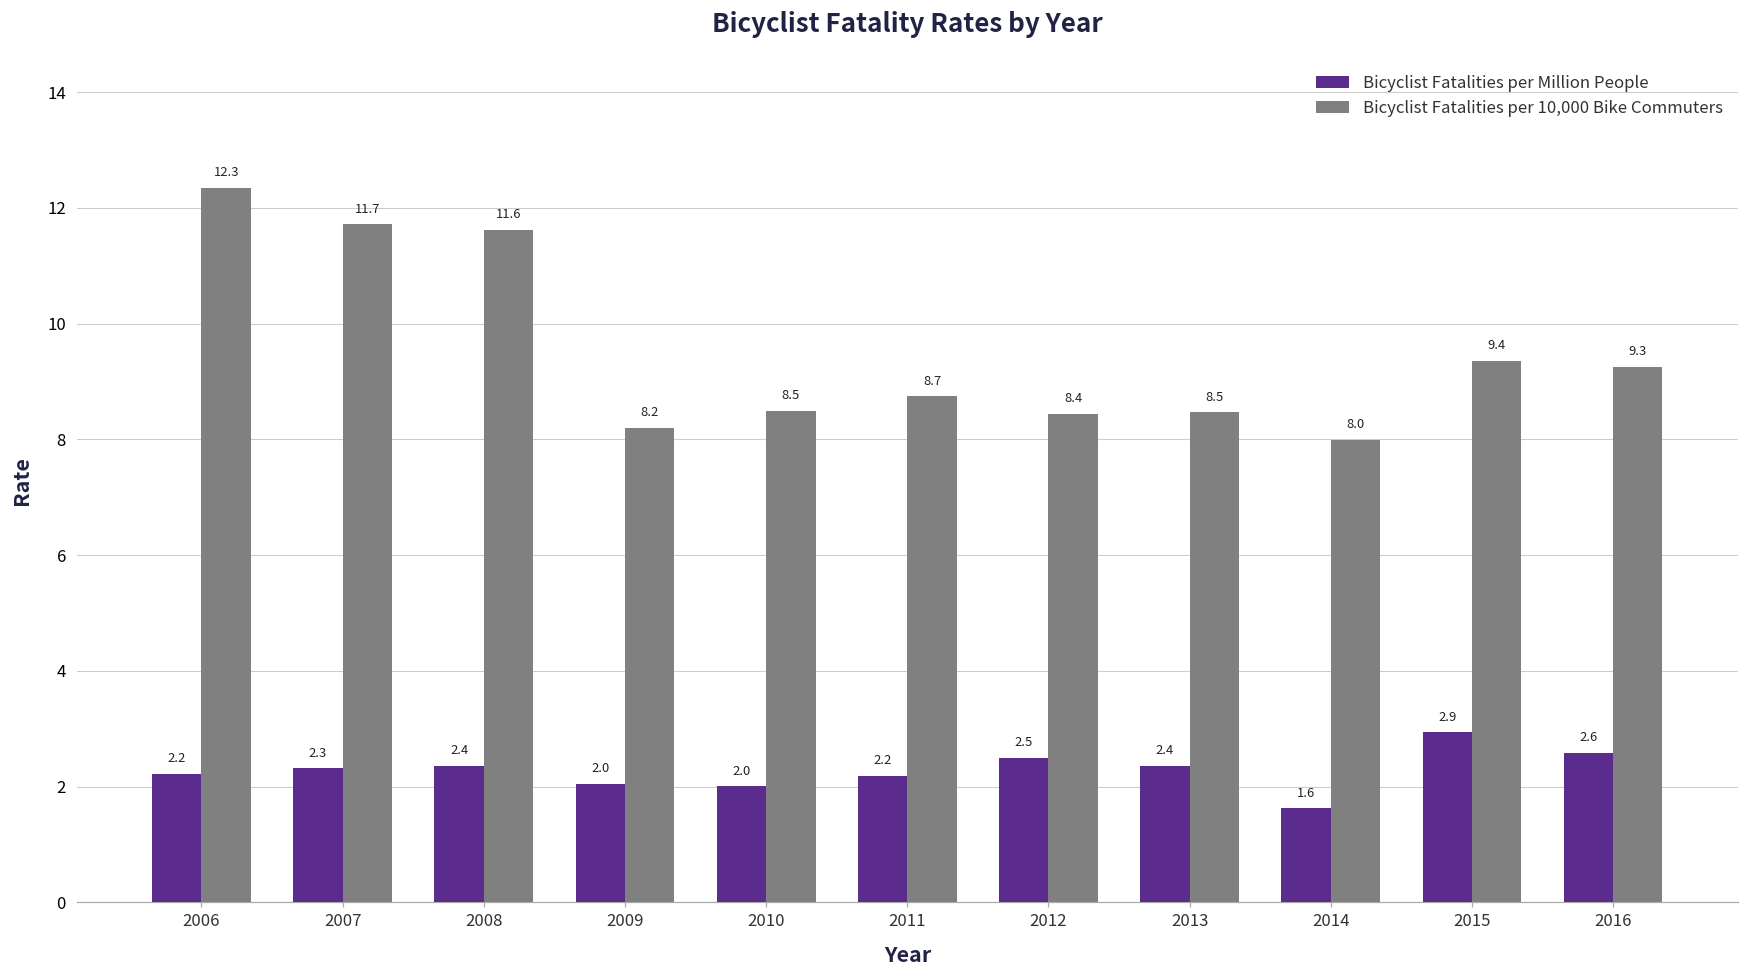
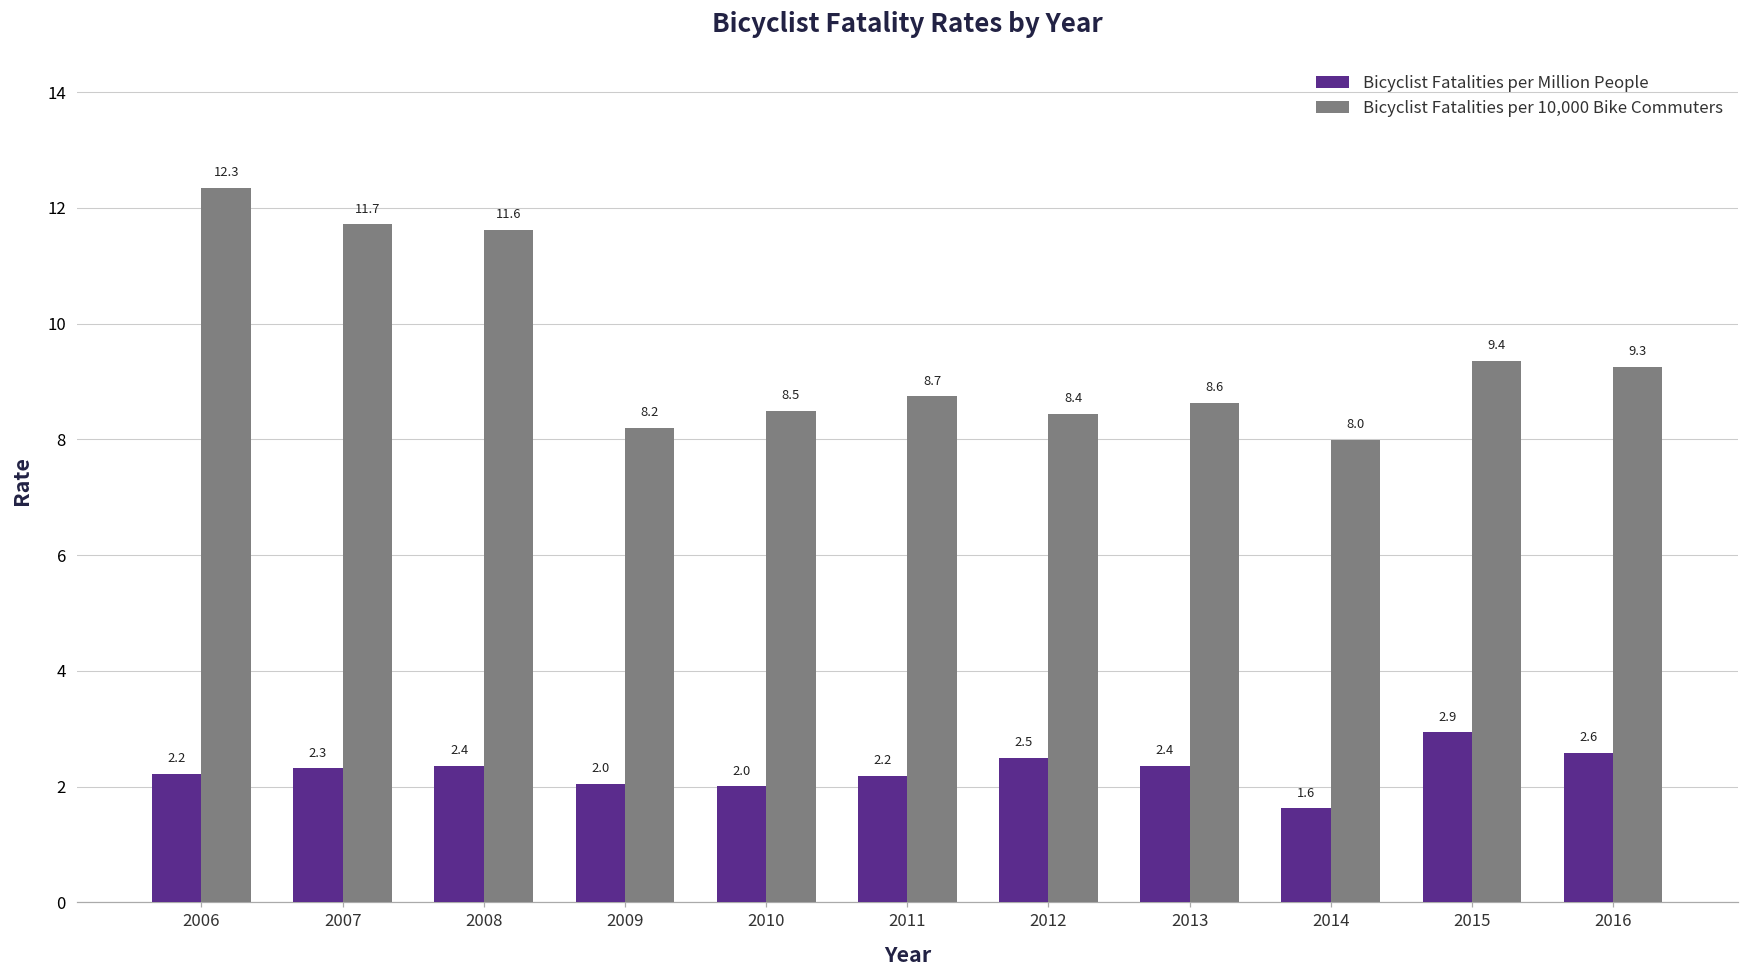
  {
    "Bicyclist Fatalities per Million People": {
      "2006": 2.2,
      "2007": 2.3,
      "2008": 2.4,
      "2009": 2.0,
      "2010": 2.0,
      "2011": 2.2,
      "2012": 2.5,
      "2013": 2.4,
      "2014": 1.6,
      "2015": 2.9,
      "2016": 2.6
    },
    "Bicyclist Fatalities per 10,000 Bike Commuters": {
      "2006": 12.3,
      "2007": 11.7,
      "2008": 11.6,
      "2009": 8.2,
      "2010": 8.5,
      "2011": 8.7,
      "2012": 8.4,
-     "2013": 8.5,
+     "2013": 8.6,
      "2014": 8.0,
      "2015": 9.4,
      "2016": 9.3
    }
  }
